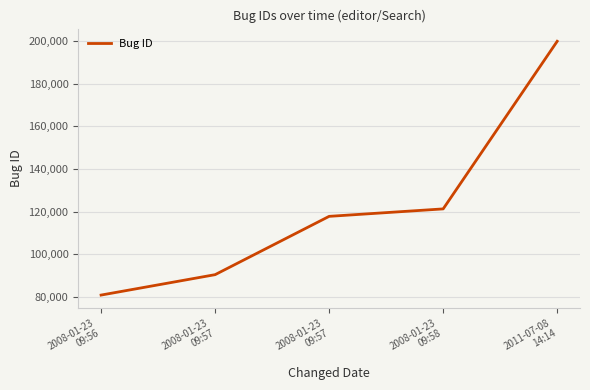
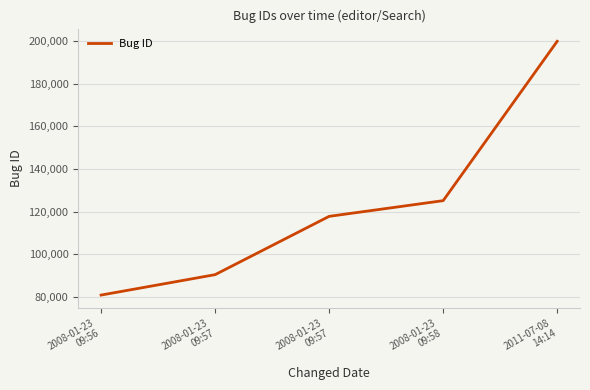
  {
    "2008-01-23 09:56": "81,000",
-   "2008-01-23 09:58": "121,000",
+   "2008-01-23 09:58": "125,000",
    "2011-07-08 14:14": "200,000"
  }
